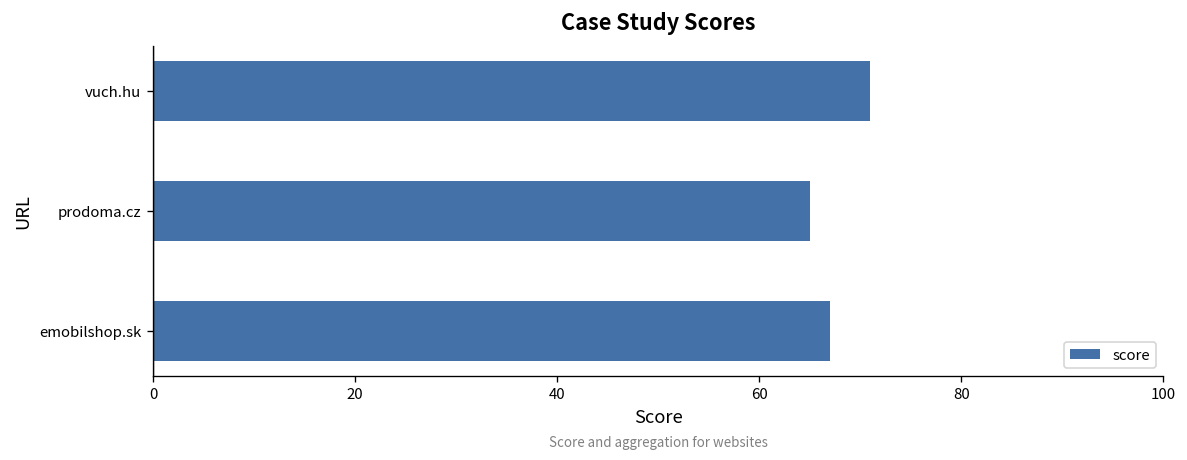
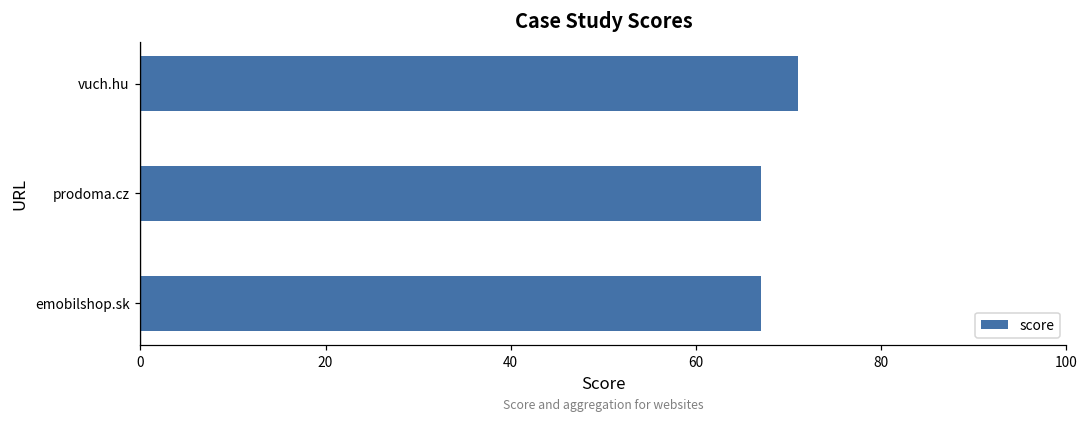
  {
    "vuch.hu": 71,
-   "prodoma.cz": 65,
+   "prodoma.cz": 67,
    "emobilshop.sk": 67
  }
